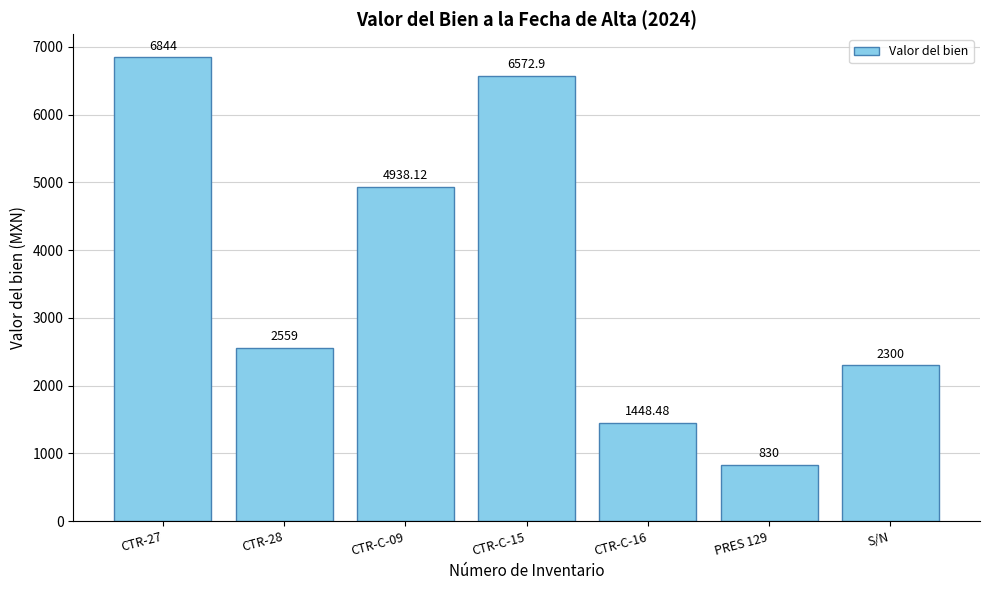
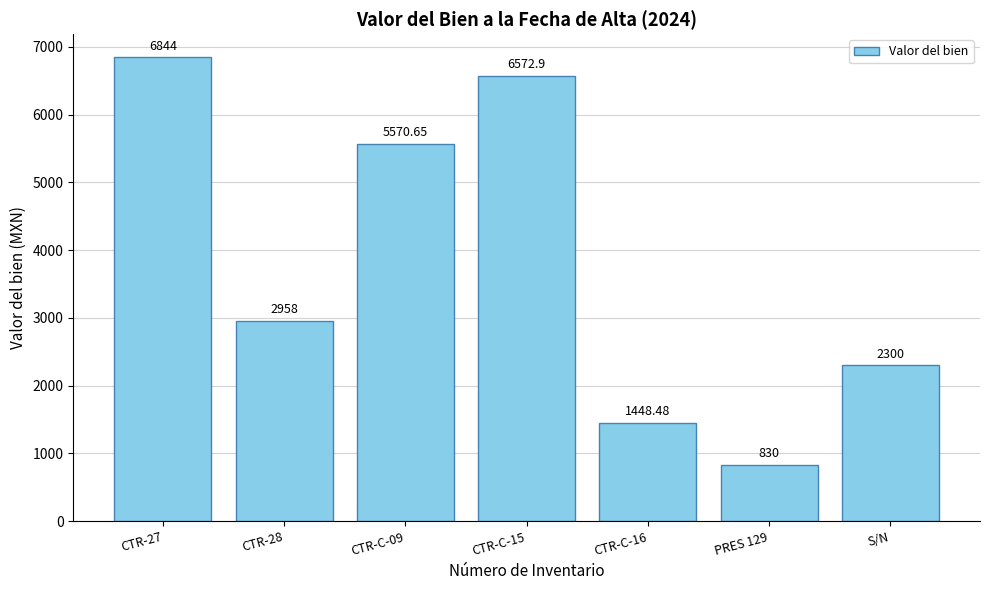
  {
    "CTR-27": 6844,
-   "CTR-28": 2559,
-   "CTR-C-09": 4938.12,
+   "CTR-28": 2958,
+   "CTR-C-09": 5570.65,
    "CTR-C-15": 6572.9,
    "CTR-C-16": 1448.48,
    "PRES 129": 830,
    "S/N": 2300
  }
